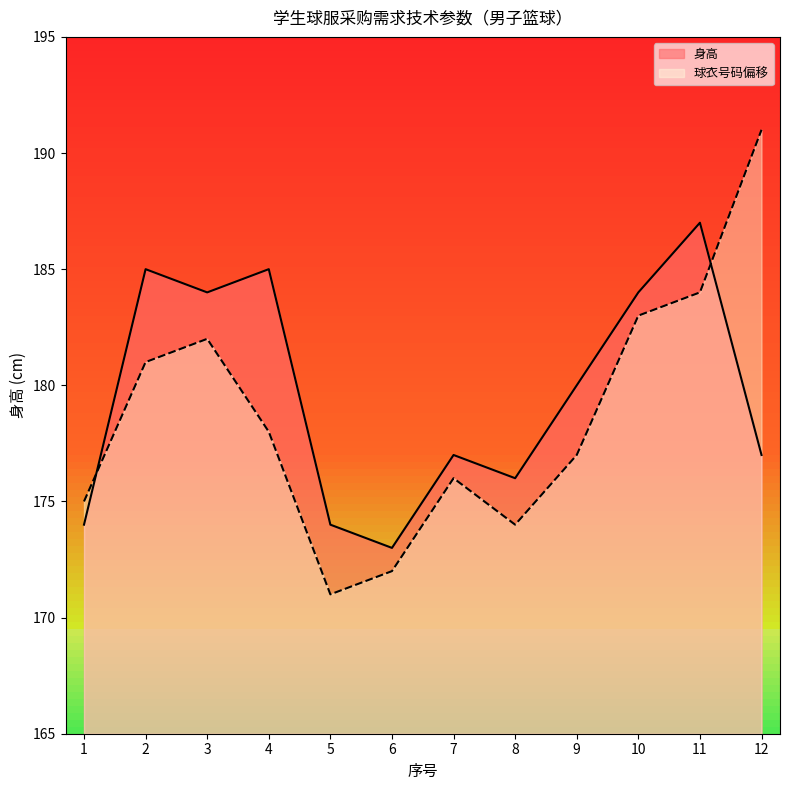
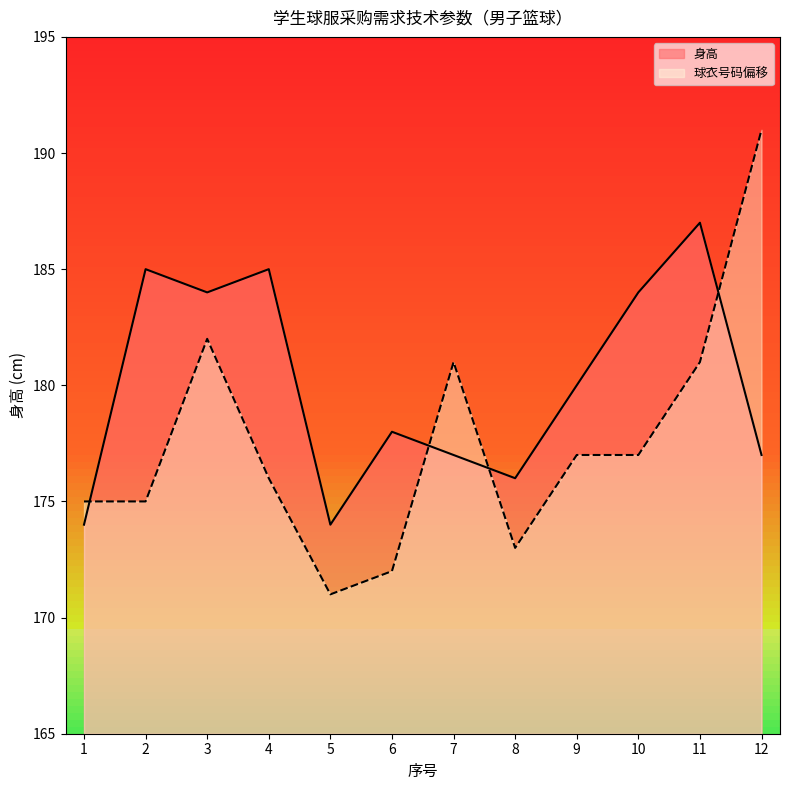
  {
    "身高": {
      "1": 174,
      "2": 185,
      "3": 184,
      "4": 185,
      "5": 174,
-     "6": 173,
+     "6": 178,
      "7": 177,
      "8": 176,
      "9": 180,
      "10": 184,
      "11": 187,
      "12": 177
    },
    "球衣号码偏移": {
      "1": 175.0,
-     "2": 181.0,
+     "2": 175.0,
      "3": 182.0,
-     "4": 178.0,
+     "4": 176.0,
      "5": 171.0,
      "6": 172.0,
-     "7": 176.0,
-     "8": 174.0,
+     "7": 181.0,
+     "8": 173.0,
      "9": 177.0,
-     "10": 183.0,
-     "11": 184.0,
+     "10": 177.0,
+     "11": 181.0,
      "12": 191.0
    }
  }
